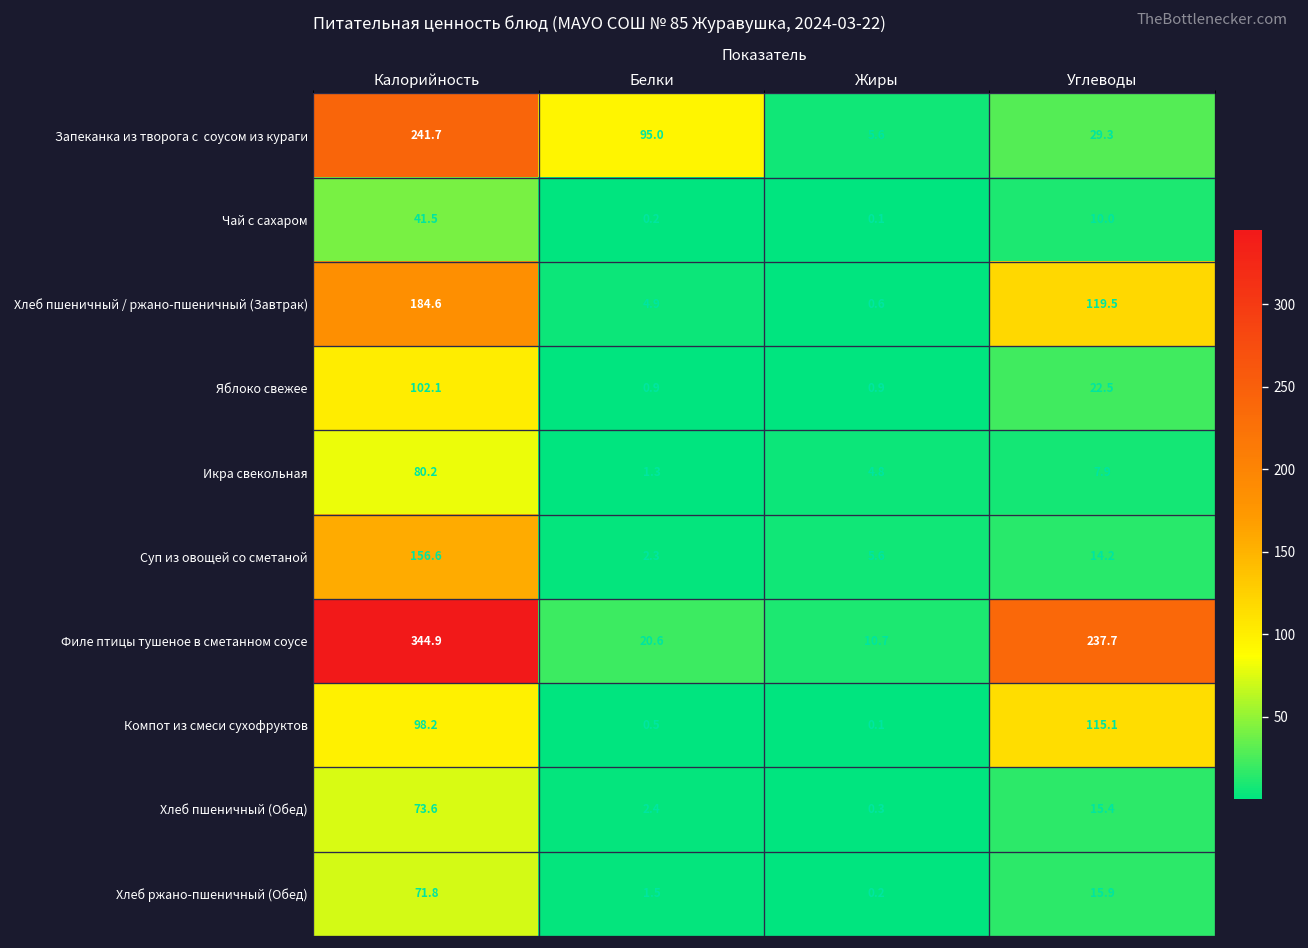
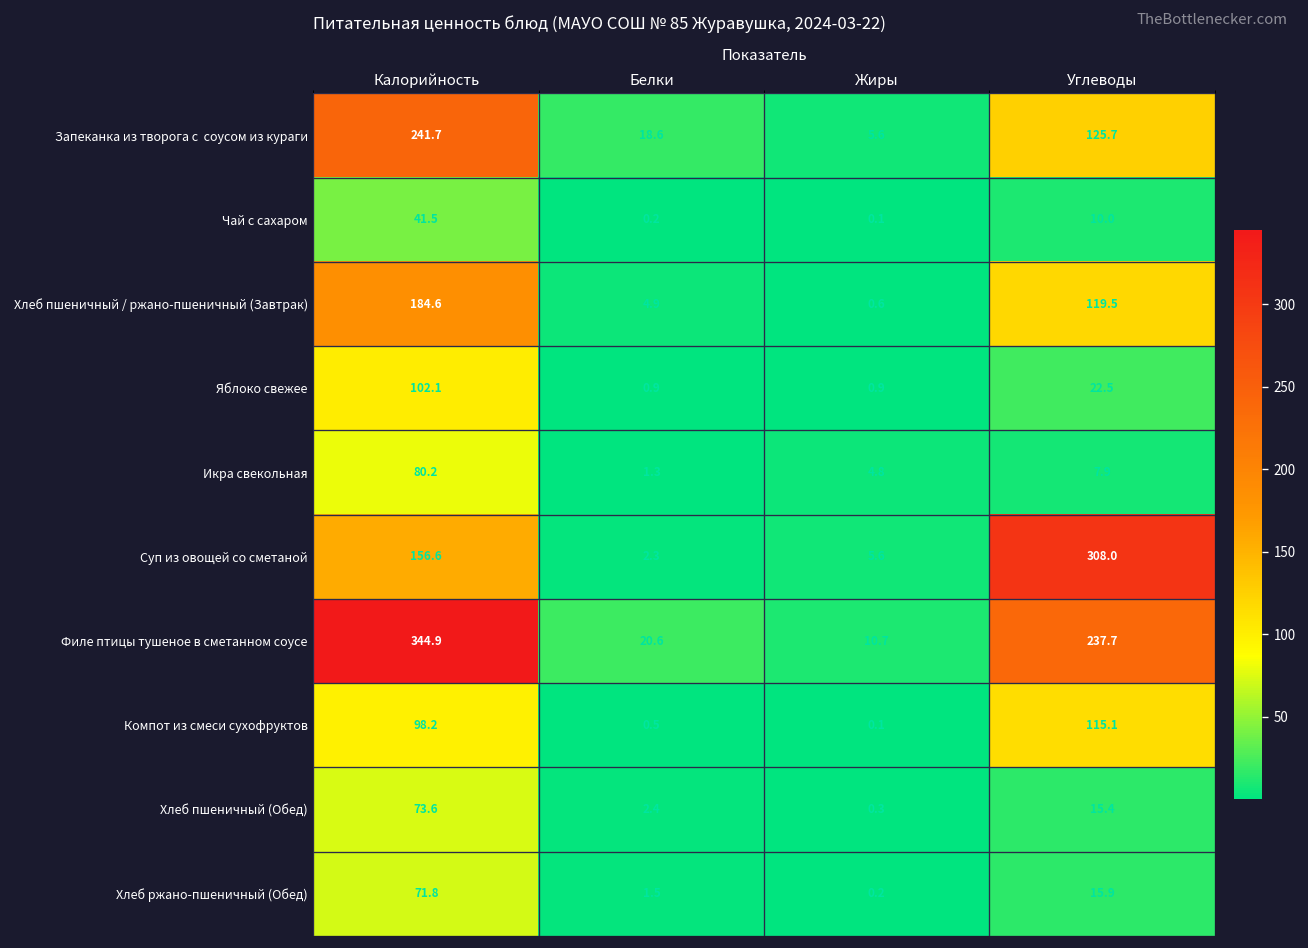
  {
    "Запеканка из творога с соусом из кураги": {
      "Калорийность": 241.7,
-     "Белки": 95.0,
-     "Углеводы": 29.3
+     "Белки": 18.6,
+     "Углеводы": 125.7
    },
    "Чай с сахаром": {
      "Калорийность": 41.5
    },
    "Хлеб пшеничный / ржано-пшеничный (Завтрак)": {
      "Калорийность": 184.6,
      "Углеводы": 119.5
    },
    "Яблоко свежее": {
      "Калорийность": 102.1,
      "Углеводы": 22.5
    },
    "Икра свекольная": {
      "Калорийность": 80.2
    },
    "Суп из овощей со сметаной": {
      "Калорийность": 156.6,
-     "Углеводы": 14.2
+     "Углеводы": 308.0
    },
    "Филе птицы тушеное в сметанном соусе": {
      "Калорийность": 344.9,
      "Белки": 20.6,
      "Углеводы": 237.7
    },
    "Компот из смеси сухофруктов": {
      "Калорийность": 98.2,
      "Углеводы": 115.1
    },
    "Хлеб пшеничный (Обед)": {
      "Калорийность": 73.6,
      "Углеводы": 15.4
    },
    "Хлеб ржано-пшеничный (Обед)": {
      "Калорийность": 71.8,
      "Углеводы": 15.9
    }
  }
